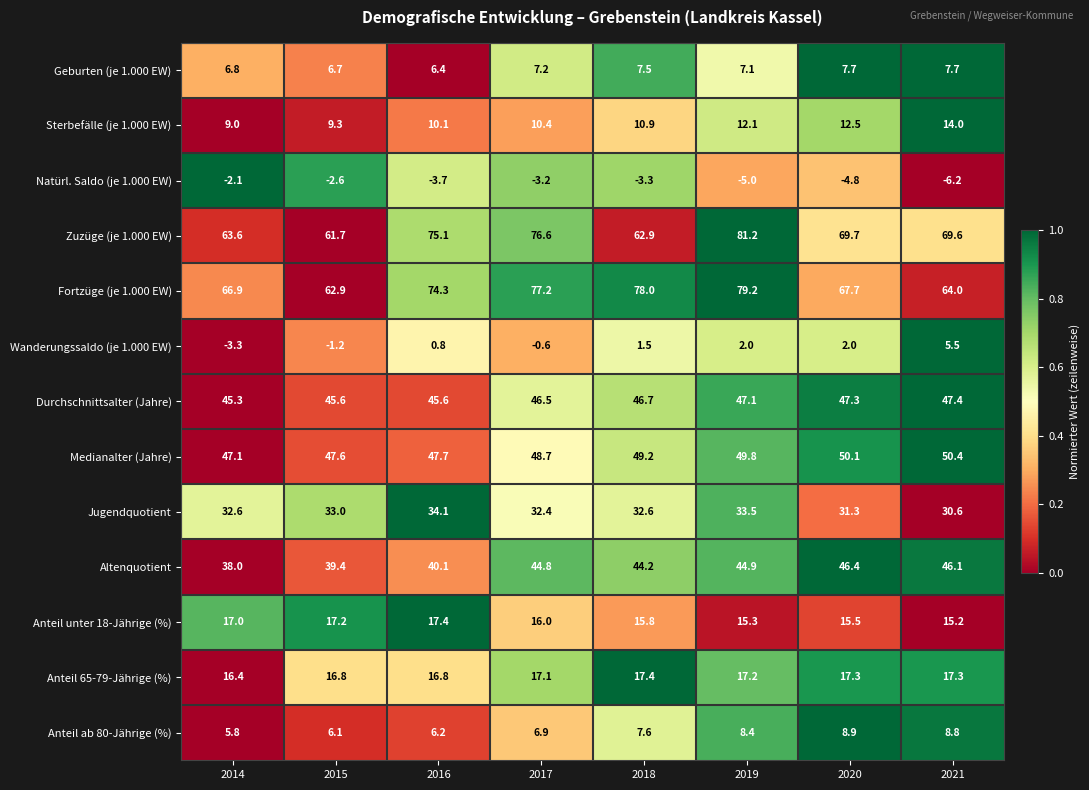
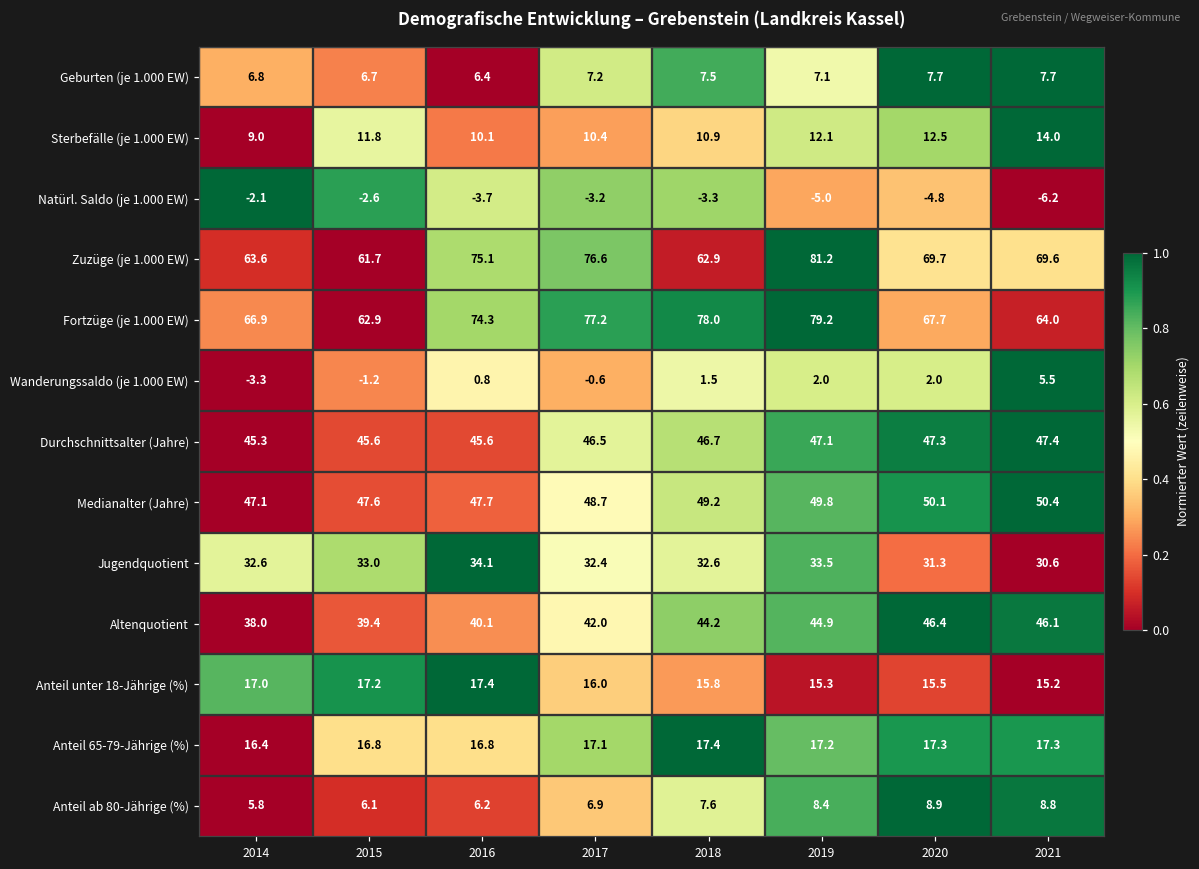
  {
    "Geburten (je 1.000 EW)": {
      "2014": 6.8,
      "2015": 6.7,
      "2016": 6.4,
      "2017": 7.2,
      "2018": 7.5,
      "2019": 7.1,
      "2020": 7.7,
      "2021": 7.7
    },
    "Sterbefälle (je 1.000 EW)": {
      "2014": 9.0,
-     "2015": 9.3,
+     "2015": 11.8,
      "2016": 10.1,
      "2017": 10.4,
      "2018": 10.9,
      "2019": 12.1,
      "2020": 12.5,
      "2021": 14.0
    },
    "Natürl. Saldo (je 1.000 EW)": {
      "2014": -2.1,
      "2015": -2.6,
      "2016": -3.7,
      "2017": -3.2,
      "2018": -3.3,
      "2019": -5.0,
      "2020": -4.8,
      "2021": -6.2
    },
    "Zuzüge (je 1.000 EW)": {
      "2014": 63.6,
      "2015": 61.7,
      "2016": 75.1,
      "2017": 76.6,
      "2018": 62.9,
      "2019": 81.2,
      "2020": 69.7,
      "2021": 69.6
    },
    "Fortzüge (je 1.000 EW)": {
      "2014": 66.9,
      "2015": 62.9,
      "2016": 74.3,
      "2017": 77.2,
      "2018": 78.0,
      "2019": 79.2,
      "2020": 67.7,
      "2021": 64.0
    },
    "Wanderungssaldo (je 1.000 EW)": {
      "2014": -3.3,
      "2015": -1.2,
      "2016": 0.8,
      "2017": -0.6,
      "2018": 1.5,
      "2019": 2.0,
      "2020": 2.0,
      "2021": 5.5
    },
    "Durchschnittsalter (Jahre)": {
      "2014": 45.3,
      "2015": 45.6,
      "2016": 45.6,
      "2017": 46.5,
      "2018": 46.7,
      "2019": 47.1,
      "2020": 47.3,
      "2021": 47.4
    },
    "Medianalter (Jahre)": {
      "2014": 47.1,
      "2015": 47.6,
      "2016": 47.7,
      "2017": 48.7,
      "2018": 49.2,
      "2019": 49.8,
      "2020": 50.1,
      "2021": 50.4
    },
    "Jugendquotient": {
      "2014": 32.6,
      "2015": 33.0,
      "2016": 34.1,
      "2017": 32.4,
      "2018": 32.6,
      "2019": 33.5,
      "2020": 31.3,
      "2021": 30.6
    },
    "Altenquotient": {
      "2014": 38.0,
      "2015": 39.4,
      "2016": 40.1,
-     "2017": 44.8,
+     "2017": 42.0,
      "2018": 44.2,
      "2019": 44.9,
      "2020": 46.4,
      "2021": 46.1
    },
    "Anteil unter 18-Jährige (%)": {
      "2014": 17.0,
      "2015": 17.2,
      "2016": 17.4,
      "2017": 16.0,
      "2018": 15.8,
      "2019": 15.3,
      "2020": 15.5,
      "2021": 15.2
    },
    "Anteil 65-79-Jährige (%)": {
      "2014": 16.4,
      "2015": 16.8,
      "2016": 16.8,
      "2017": 17.1,
      "2018": 17.4,
      "2019": 17.2,
      "2020": 17.3,
      "2021": 17.3
    },
    "Anteil ab 80-Jährige (%)": {
      "2014": 5.8,
      "2015": 6.1,
      "2016": 6.2,
      "2017": 6.9,
      "2018": 7.6,
      "2019": 8.4,
      "2020": 8.9,
      "2021": 8.8
    }
  }
